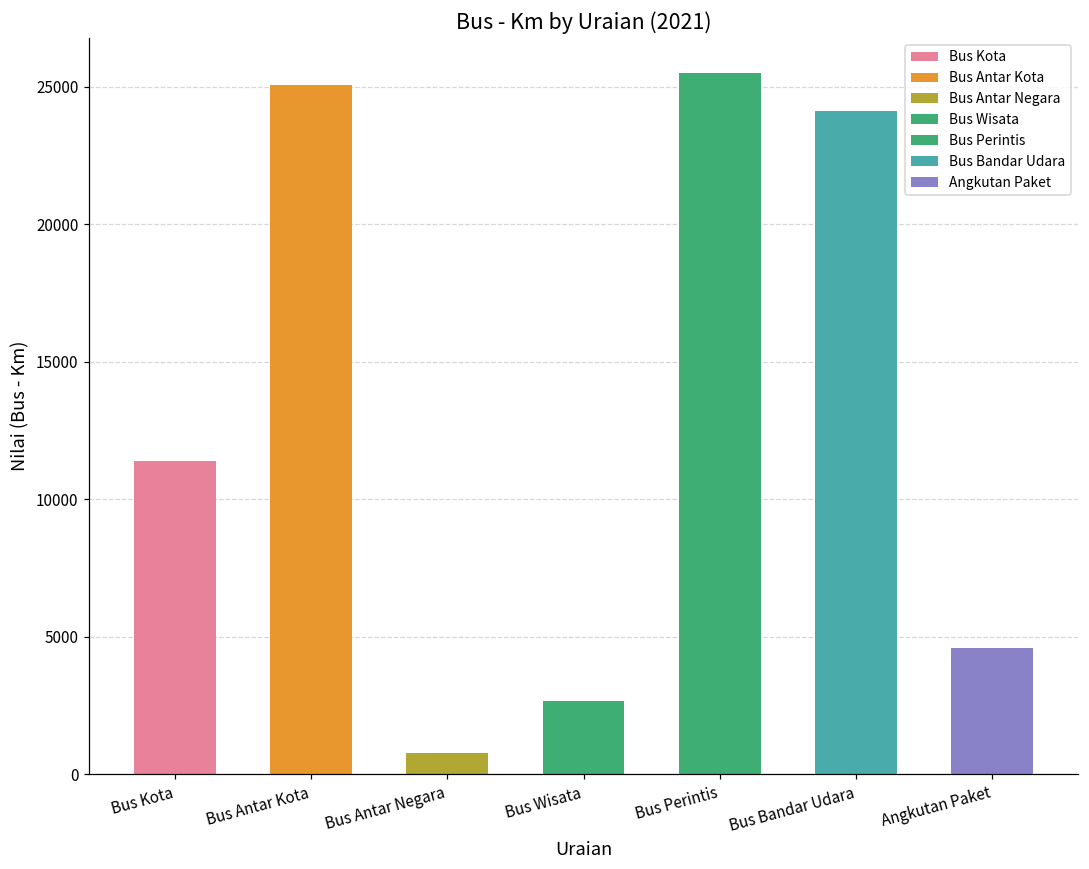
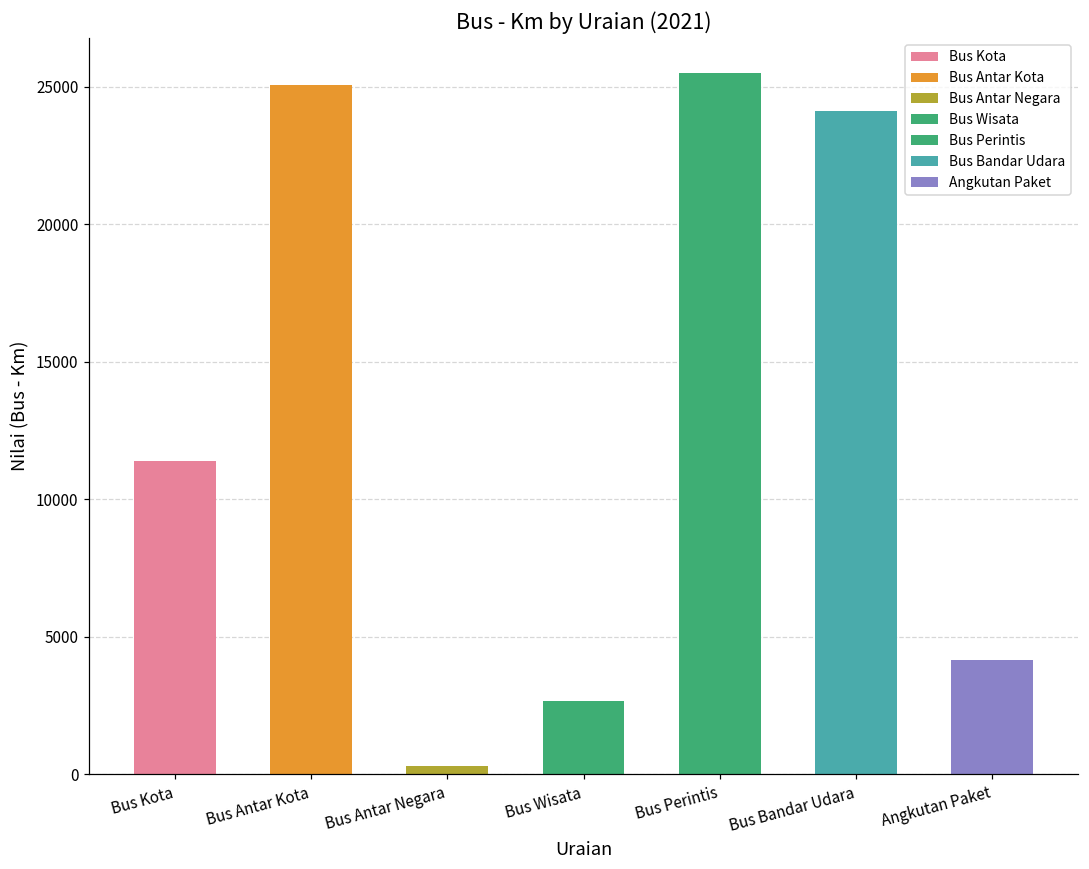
  {
    "Bus Kota": 11400,
    "Bus Antar Kota": 25100,
-   "Bus Antar Negara": 800,
+   "Bus Antar Negara": 300,
    "Bus Wisata": 2600,
    "Bus Perintis": 25500,
    "Bus Bandar Udara": 24100,
-   "Angkutan Paket": 4600
+   "Angkutan Paket": 4100
  }
